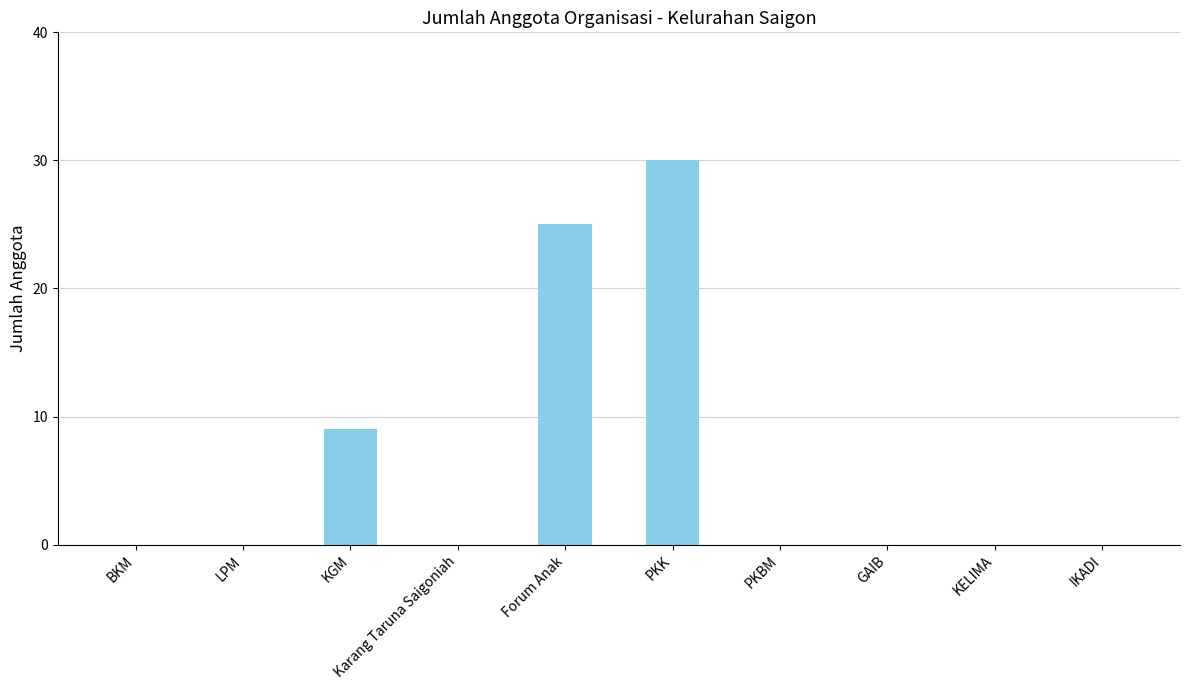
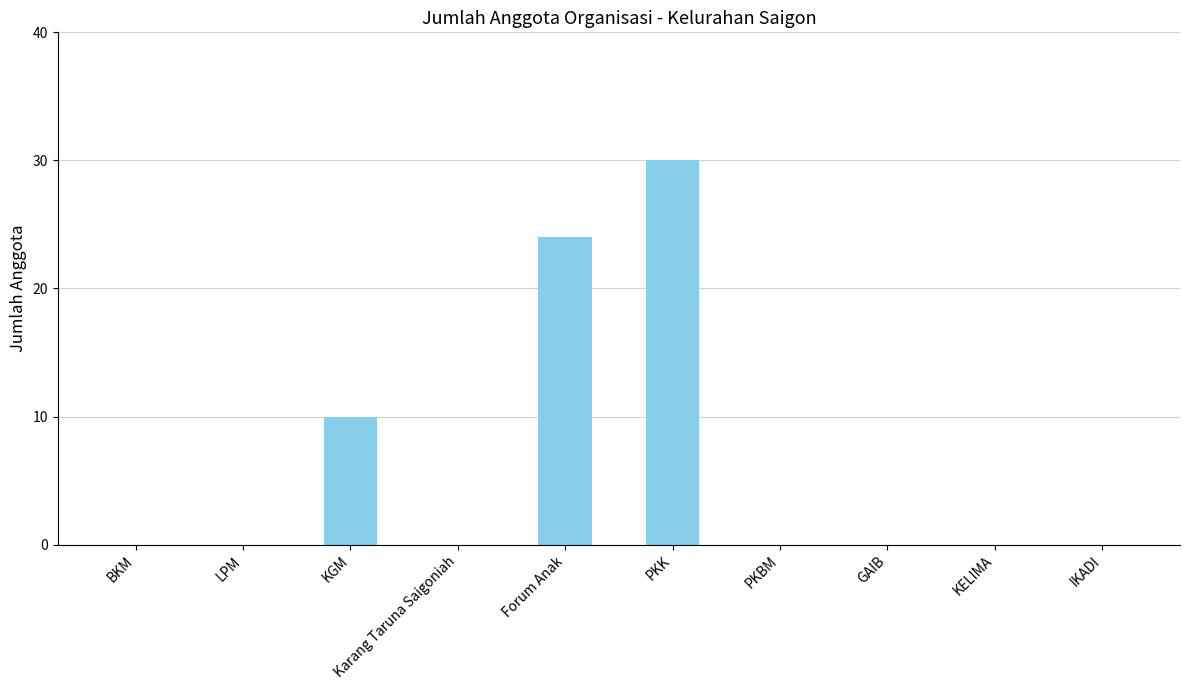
  {
    "BKM": 0,
    "LPM": 0,
-   "KGM": 9,
+   "KGM": 10,
    "Karang Taruna Saigoniah": 0,
-   "Forum Anak": 25,
+   "Forum Anak": 24,
    "PKK": 30,
    "PKBM": 0,
    "GAIB": 0,
    "KELIMA": 0,
    "IKADI": 0
  }
